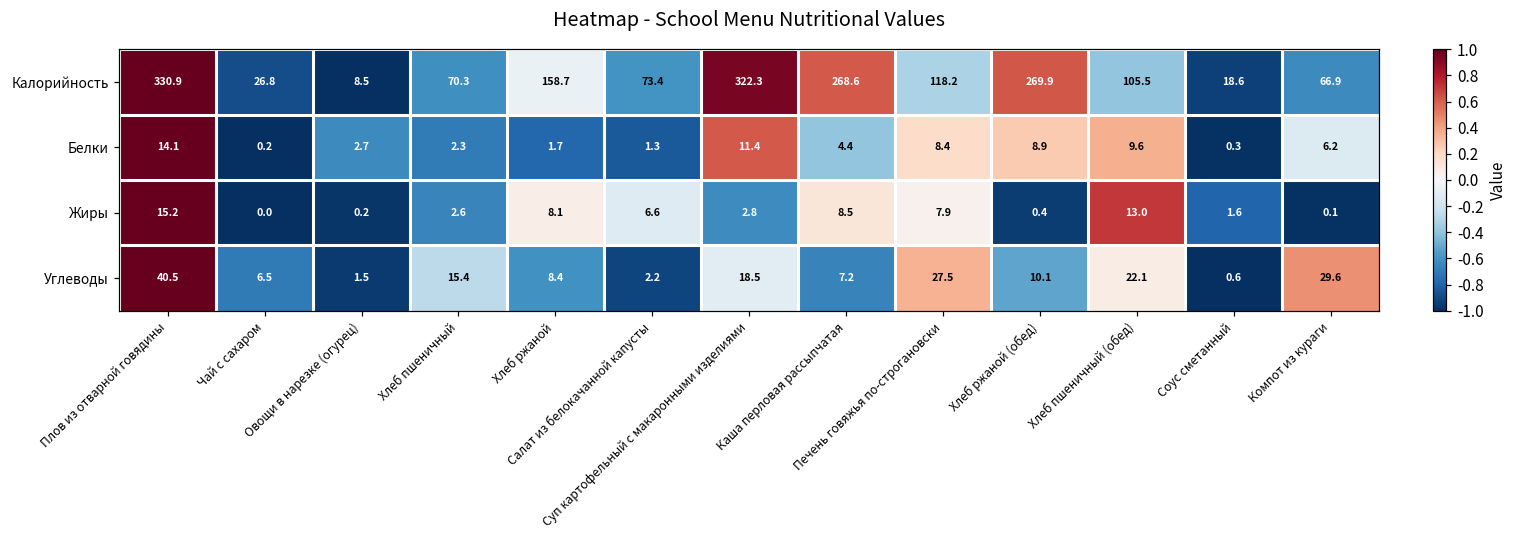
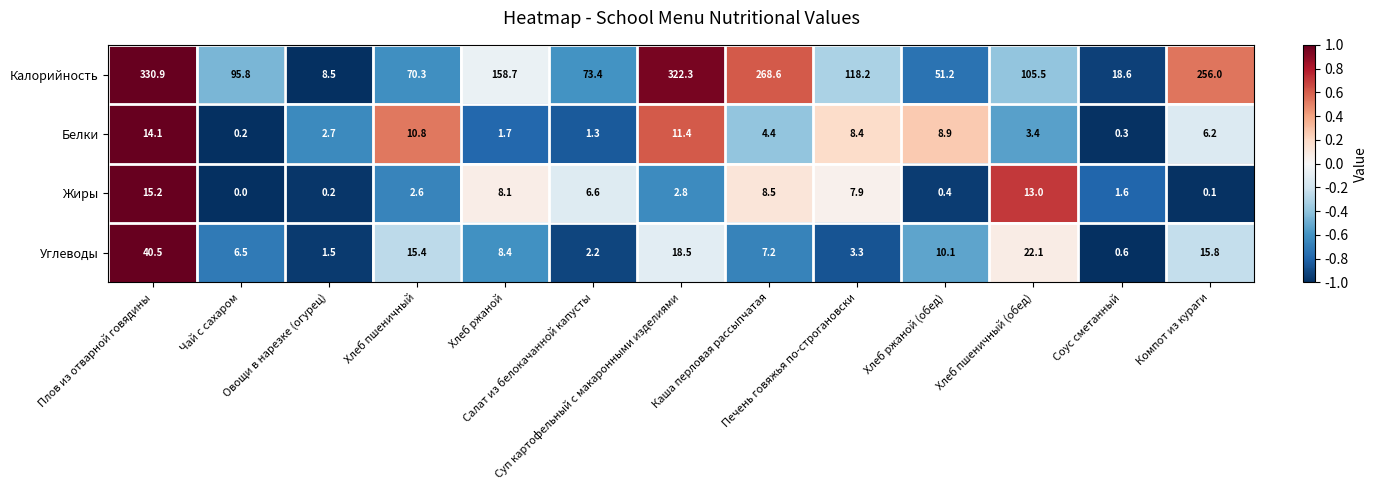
  {
    "Калорийность": {
      "Плов из отварной говядины": 330.9,
-     "Чай с сахаром": 26.8,
+     "Чай с сахаром": 95.8,
      "Овощи в нарезке (огурец)": 8.5,
      "Хлеб пшеничный": 70.3,
      "Хлеб ржаной": 158.7,
      "Салат из белокачанной капусты": 73.4,
      "Суп картофельный с макаронными изделиями": 322.3,
      "Каша перловая рассыпчатая": 268.6,
      "Печень говяжья по-строгановски": 118.2,
-     "Хлеб ржаной (обед)": 269.9,
+     "Хлеб ржаной (обед)": 51.2,
      "Хлеб пшеничный (обед)": 105.5,
      "Соус сметанный": 18.6,
-     "Компот из кураги": 66.9
+     "Компот из кураги": 256.0
    },
    "Белки": {
      "Плов из отварной говядины": 14.1,
      "Чай с сахаром": 0.2,
      "Овощи в нарезке (огурец)": 2.7,
-     "Хлеб пшеничный": 2.3,
+     "Хлеб пшеничный": 10.8,
      "Хлеб ржаной": 1.7,
      "Салат из белокачанной капусты": 1.3,
      "Суп картофельный с макаронными изделиями": 11.4,
      "Каша перловая рассыпчатая": 4.4,
      "Печень говяжья по-строгановски": 8.4,
      "Хлеб ржаной (обед)": 8.9,
-     "Хлеб пшеничный (обед)": 9.6,
+     "Хлеб пшеничный (обед)": 3.4,
      "Соус сметанный": 0.3,
      "Компот из кураги": 6.2
    },
    "Жиры": {
      "Плов из отварной говядины": 15.2,
      "Чай с сахаром": 0.0,
      "Овощи в нарезке (огурец)": 0.2,
      "Хлеб пшеничный": 2.6,
      "Хлеб ржаной": 8.1,
      "Салат из белокачанной капусты": 6.6,
      "Суп картофельный с макаронными изделиями": 2.8,
      "Каша перловая рассыпчатая": 8.5,
      "Печень говяжья по-строгановски": 7.9,
      "Хлеб ржаной (обед)": 0.4,
      "Хлеб пшеничный (обед)": 13.0,
      "Соус сметанный": 1.6,
      "Компот из кураги": 0.1
    },
    "Углеводы": {
      "Плов из отварной говядины": 40.5,
      "Чай с сахаром": 6.5,
      "Овощи в нарезке (огурец)": 1.5,
      "Хлеб пшеничный": 15.4,
      "Хлеб ржаной": 8.4,
      "Салат из белокачанной капусты": 2.2,
      "Суп картофельный с макаронными изделиями": 18.5,
      "Каша перловая рассыпчатая": 7.2,
-     "Печень говяжья по-строгановски": 27.5,
+     "Печень говяжья по-строгановски": 3.3,
      "Хлеб ржаной (обед)": 10.1,
      "Хлеб пшеничный (обед)": 22.1,
      "Соус сметанный": 0.6,
-     "Компот из кураги": 29.6
+     "Компот из кураги": 15.8
    }
  }
